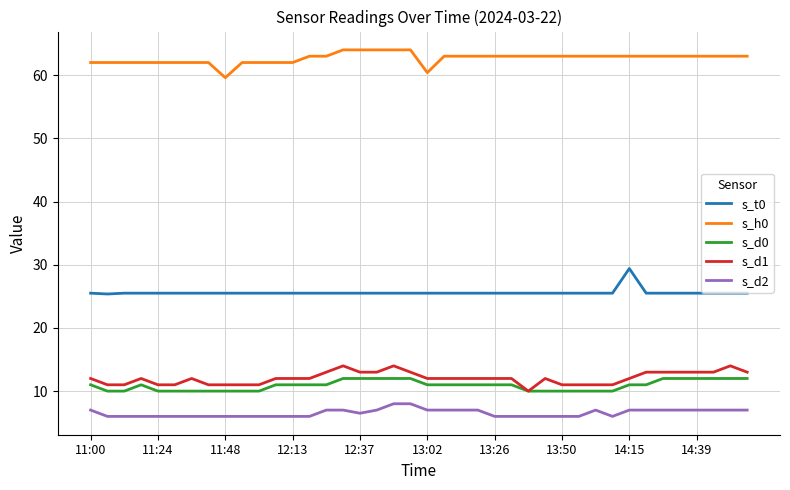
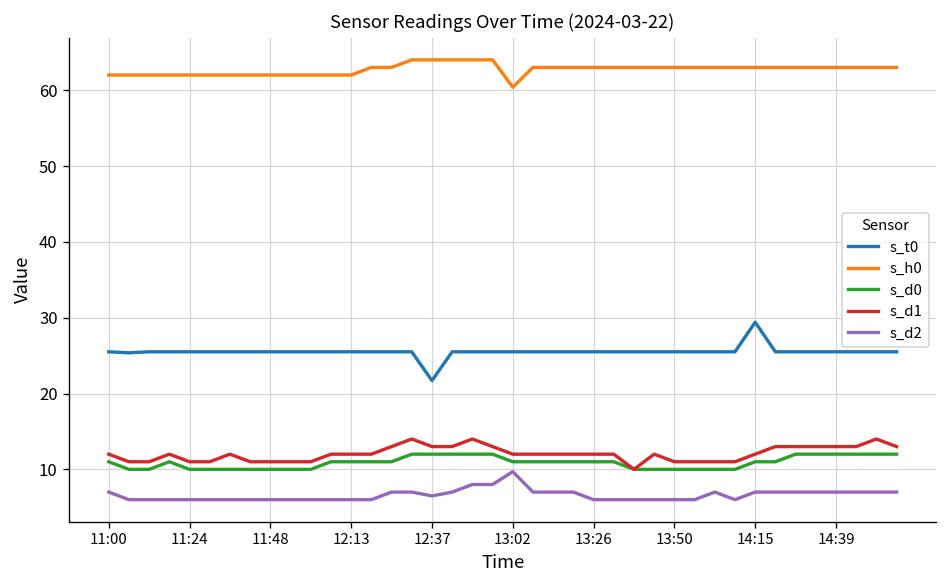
  {
    "s_t0": {
      "11:00": 26,
      "11:24": 26,
      "11:48": 26,
      "12:13": 26,
-     "12:37": 26,
+     "12:37": 22,
      "13:02": 26,
      "13:26": 26,
      "13:50": 26,
      "14:15": 29,
      "14:39": 26
    },
    "s_h0": {
      "11:00": 62,
      "11:24": 62,
-     "11:48": 60,
+     "11:48": 62,
      "12:13": 62,
      "12:37": 64,
      "13:02": 60,
      "13:26": 63,
      "13:50": 63,
      "14:15": 63,
      "14:39": 63
    },
    "s_d0": {
      "11:00": 11,
      "11:24": 10,
      "11:48": 10,
      "12:13": 11,
      "12:37": 12,
      "13:02": 11,
      "13:26": 11,
      "13:50": 10,
      "14:15": 11,
      "14:39": 12
    },
    "s_d1": {
      "11:00": 12,
      "11:24": 11,
      "11:48": 11,
      "12:13": 12,
      "12:37": 13,
      "13:02": 12,
      "13:26": 12,
      "13:50": 11,
      "14:15": 12,
      "14:39": 13
    },
    "s_d2": {
      "11:00": 7,
      "11:24": 6,
      "11:48": 6,
      "12:13": 6,
      "12:37": 7,
-     "13:02": 7,
+     "13:02": 10,
      "13:26": 6,
      "13:50": 6,
      "14:15": 7,
      "14:39": 7
    }
  }
